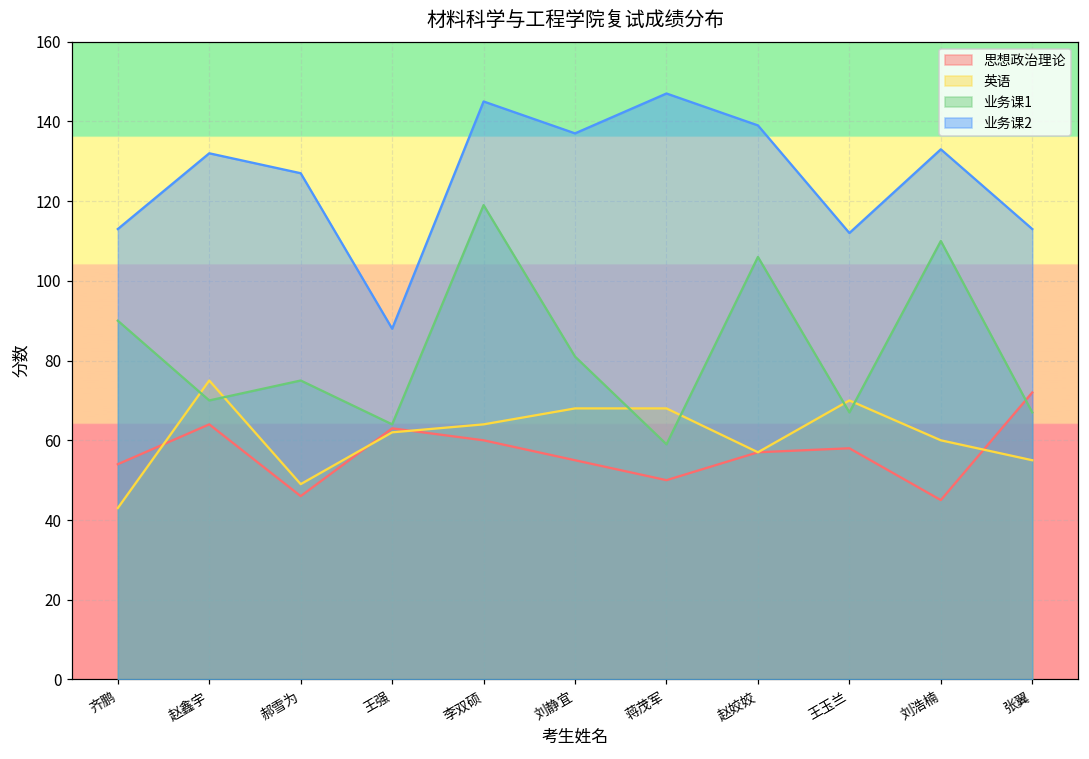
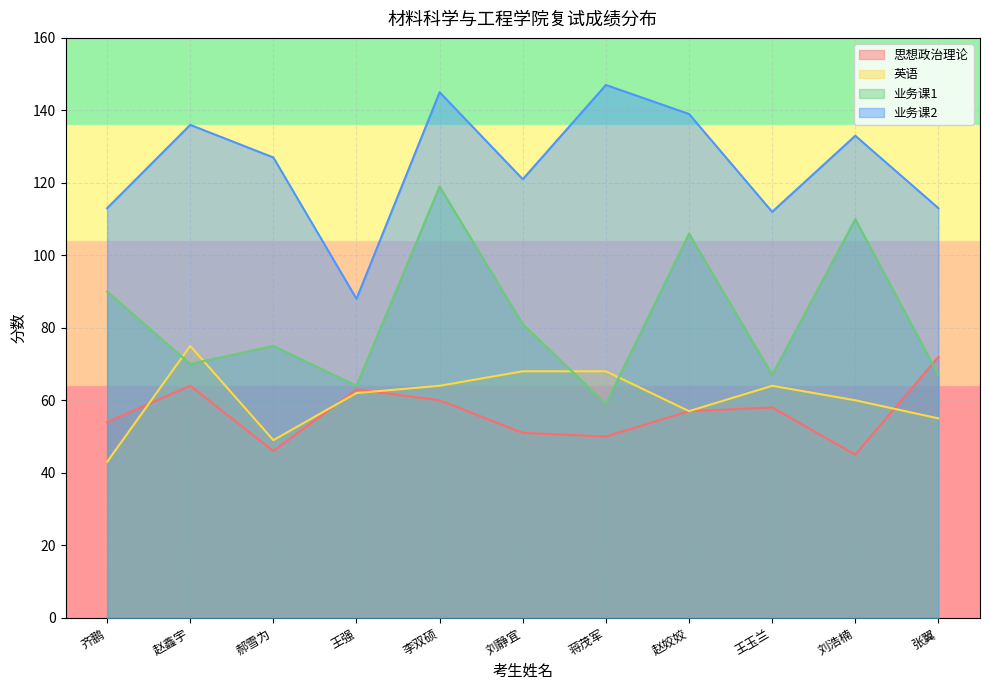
  {
    "思想政治理论": {
      "齐鹏": 54,
      "赵鑫宇": 64,
      "郝雪为": 46,
      "王强": 63,
      "李双硕": 60,
-     "刘静宜": 55,
+     "刘静宜": 51,
      "蒋茂军": 50,
      "王玉兰": 58,
      "刘浩楠": 45,
      "张翼": 72
    },
    "英语": {
      "齐鹏": 43,
      "赵鑫宇": 75,
      "郝雪为": 49,
      "王强": 62,
      "李双硕": 64,
      "刘静宜": 68,
      "蒋茂军": 68,
-     "王玉兰": 70,
+     "王玉兰": 64,
      "刘浩楠": 60,
      "张翼": 55
    },
    "业务课1": {
      "齐鹏": 90,
      "赵鑫宇": 70,
      "郝雪为": 75,
      "王强": 64,
      "李双硕": 119,
      "刘静宜": 81,
      "蒋茂军": 59,
      "赵姣姣": 106,
      "王玉兰": 67,
      "刘浩楠": 110,
      "张翼": 67
    },
    "业务课2": {
      "齐鹏": 113,
-     "赵鑫宇": 132,
+     "赵鑫宇": 136,
      "郝雪为": 127,
      "王强": 88,
      "李双硕": 145,
-     "刘静宜": 137,
+     "刘静宜": 121,
      "蒋茂军": 147,
      "赵姣姣": 139,
      "王玉兰": 112,
      "刘浩楠": 133,
      "张翼": 113
    }
  }
